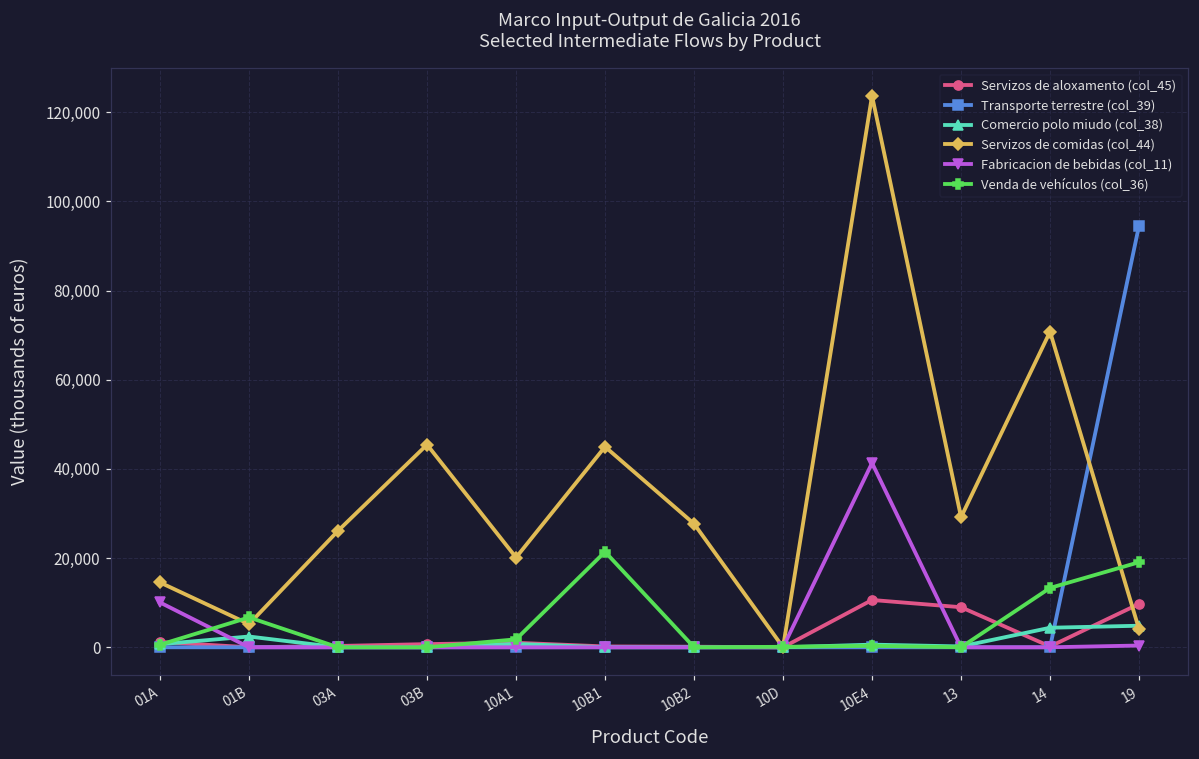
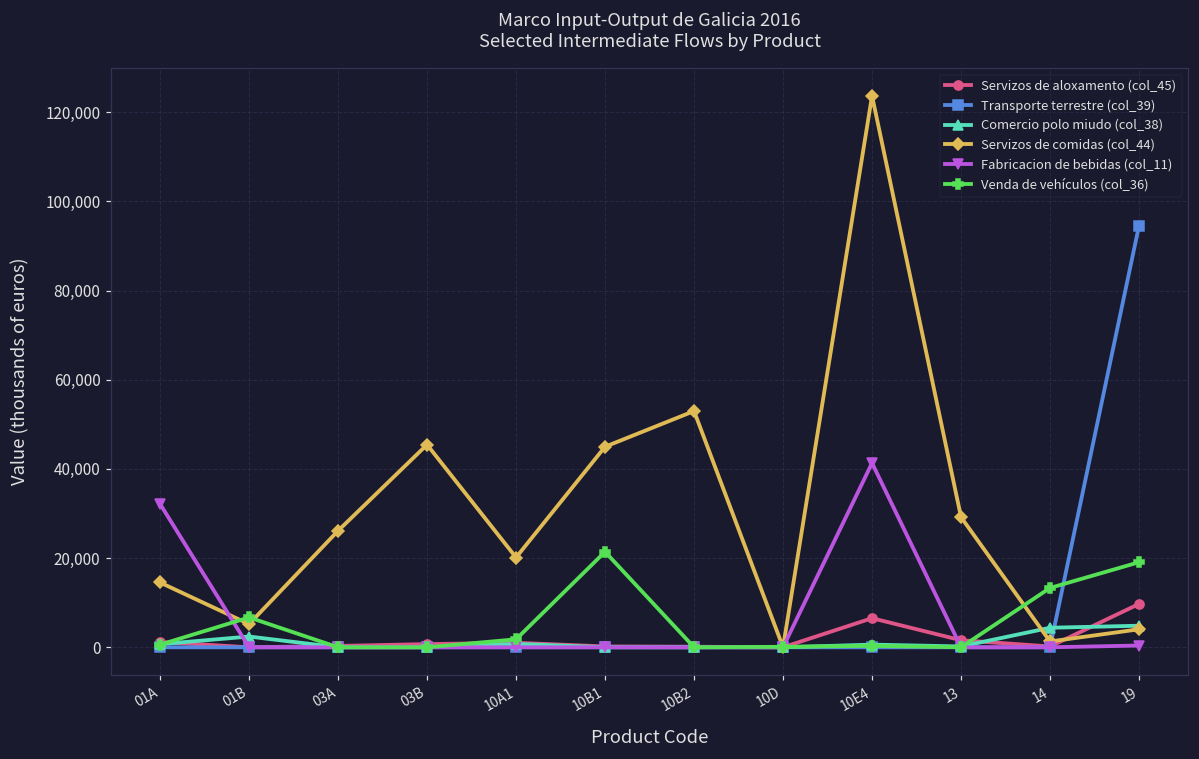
  {
    "Servizos de aloxamento (col_45)": {
      "03B": "1,000",
-     "10E4": "11,000",
-     "13": "9,000",
+     "10E4": "7,000",
+     "13": "2,000",
      "19": "10,000"
    },
    "Transporte terrestre (col_39)": {
      "19": "95,000"
    },
    "Comercio polo miudo (col_38)": {
      "01B": "2,000",
      "14": "4,000",
      "19": "5,000"
    },
    "Servizos de comidas (col_44)": {
      "01A": "15,000",
      "01B": "5,000",
      "03A": "26,000",
      "03B": "45,000",
      "10A1": "20,000",
      "10B1": "45,000",
-     "10B2": "28,000",
+     "10B2": "53,000",
      "10E4": "124,000",
      "13": "29,000",
-     "14": "71,000",
+     "14": "1,000",
      "19": "4,000"
    },
    "Fabricacion de bebidas (col_11)": {
-     "01A": "10,000",
+     "01A": "32,000",
      "10E4": "41,000",
      "19": "0"
    },
    "Venda de vehículos (col_36)": {
      "01B": "7,000",
      "10A1": "2,000",
      "10B1": "21,000",
      "14": "13,000",
      "19": "19,000"
    }
  }
